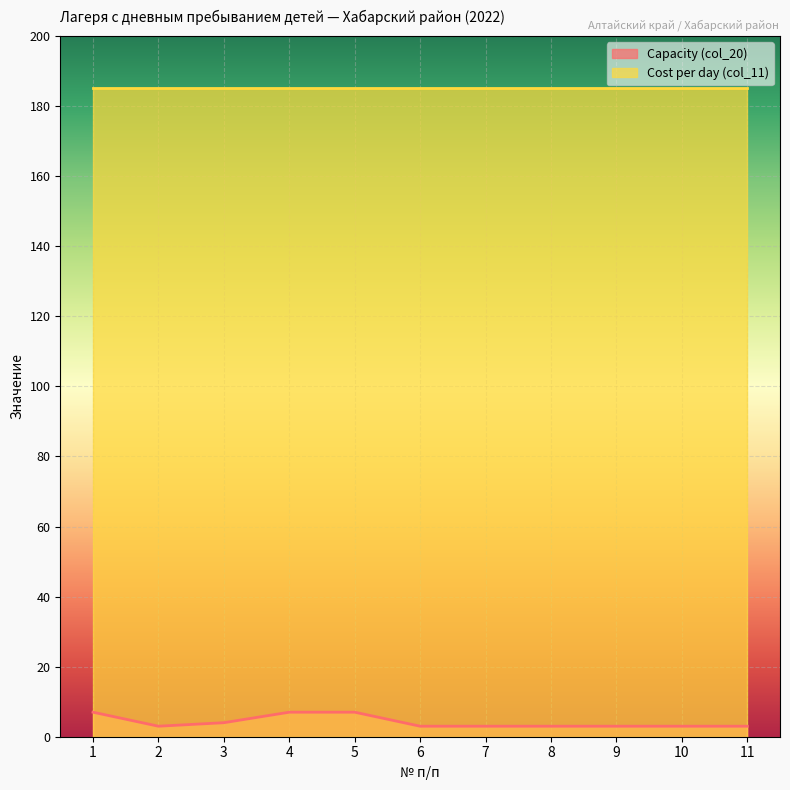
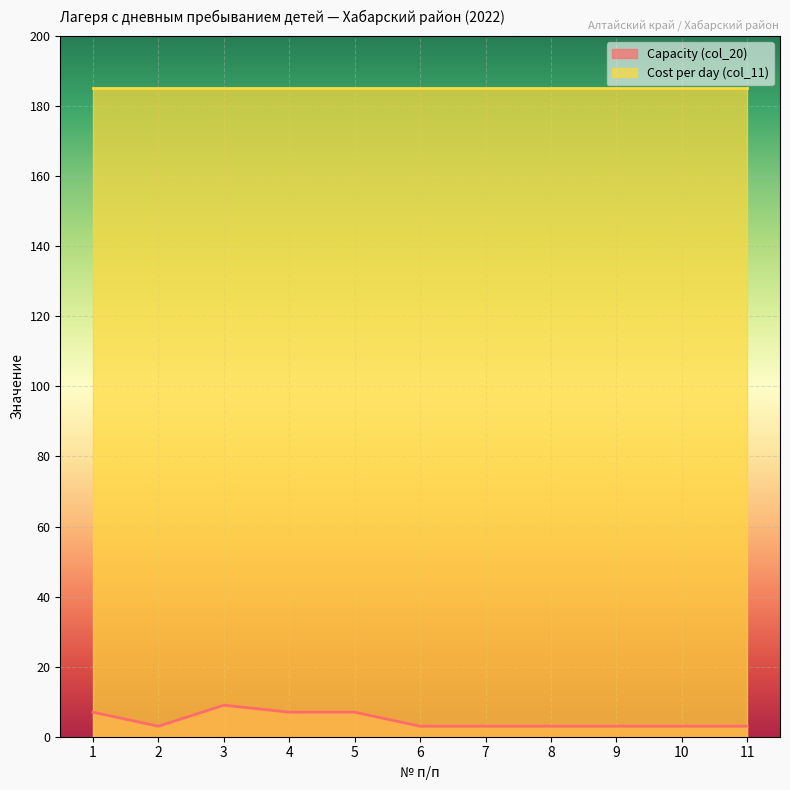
  {
    "Capacity (col_20)": {
      "1": 7,
      "2": 3,
-     "3": 4,
+     "3": 9,
      "4": 7,
      "5": 7,
      "6": 3,
      "7": 3,
      "8": 3,
      "9": 3,
      "10": 3,
      "11": 3
    },
    "Cost per day (col_11)": {
      "1": 185,
      "2": 185,
      "3": 185,
      "4": 185,
      "5": 185,
      "6": 185,
      "7": 185,
      "8": 185,
      "9": 185,
      "10": 185,
      "11": 185
    }
  }
